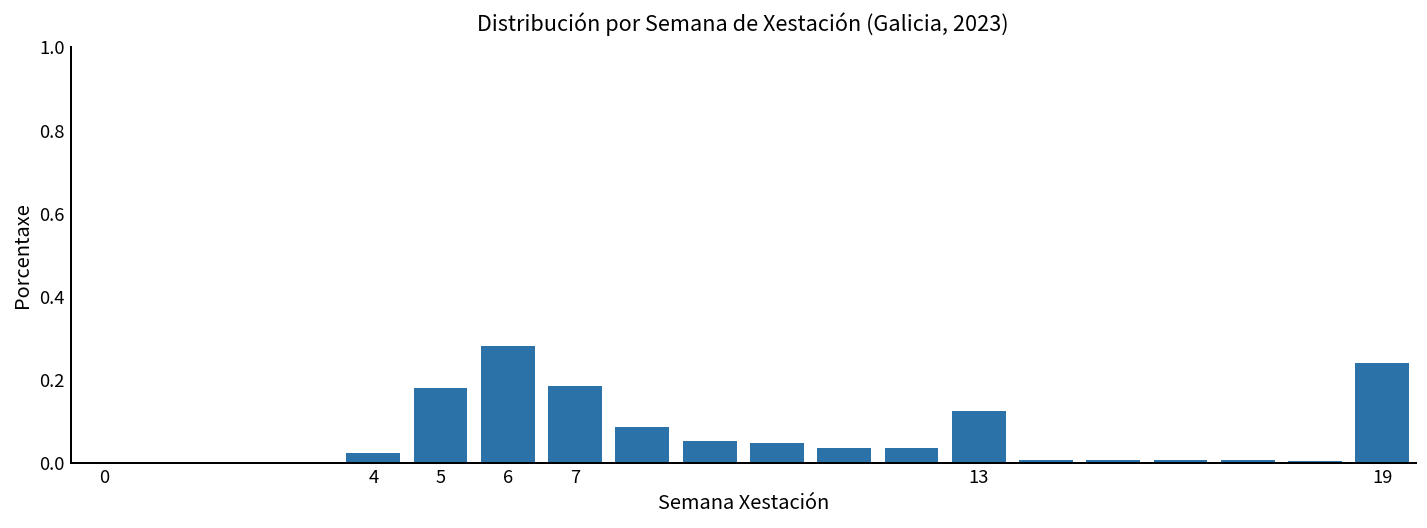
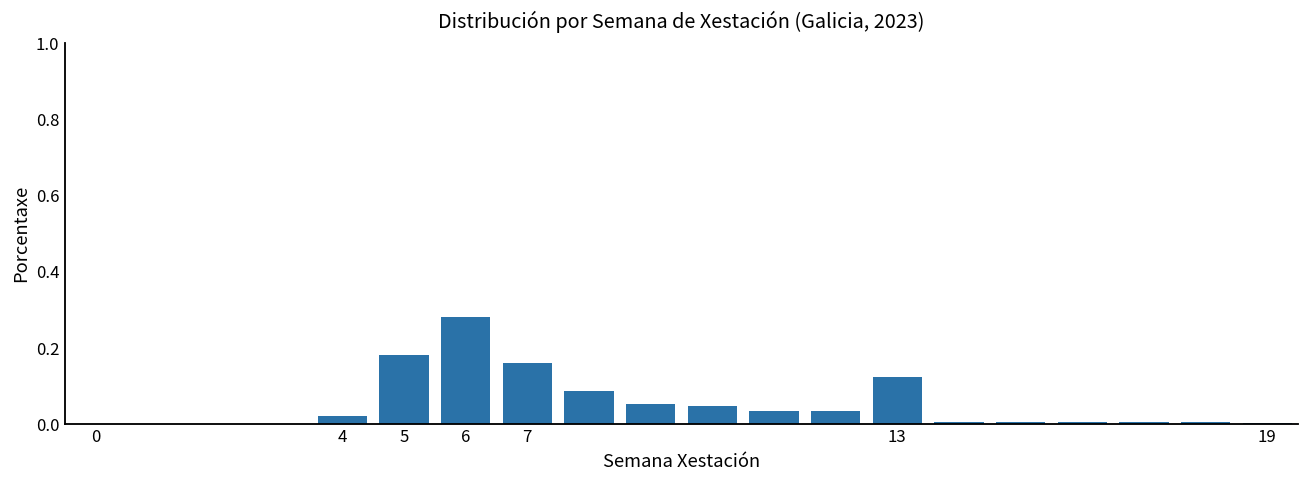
  {
    "0": 0.00,
    "4": 0.02,
    "5": 0.18,
    "6": 0.28,
-   "7": 0.18,
+   "7": 0.16,
    "13": 0.13,
-   "19": 0.24
+   "19": 0.00
  }
